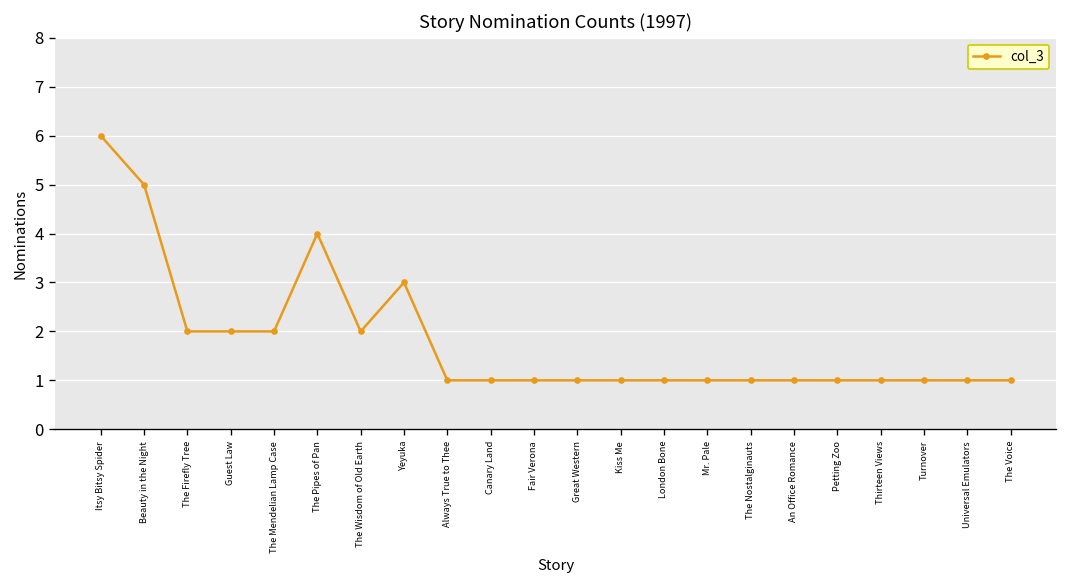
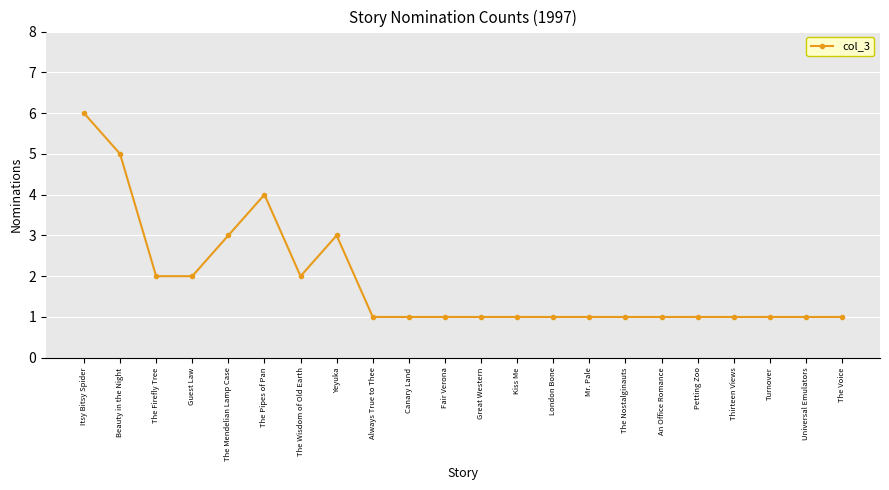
  {
    "Itsy Bitsy Spider": 6,
    "Beauty in the Night": 5,
    "The Firefly Tree": 2,
    "Guest Law": 2,
-   "The Mendelian Lamp Case": 2,
+   "The Mendelian Lamp Case": 3,
    "The Pipes of Pan": 4,
    "The Wisdom of Old Earth": 2,
    "Yeyuka": 3,
    "Always True to Thee": 1,
    "Canary Land": 1,
    "Fair Verona": 1,
    "Great Western": 1,
    "Kiss Me": 1,
    "London Bone": 1,
    "Mr. Pale": 1,
    "The Nostalginauts": 1,
    "An Office Romance": 1,
    "Petting Zoo": 1,
    "Thirteen Views": 1,
    "Turnover": 1,
    "Universal Emulators": 1,
    "The Voice": 1
  }
